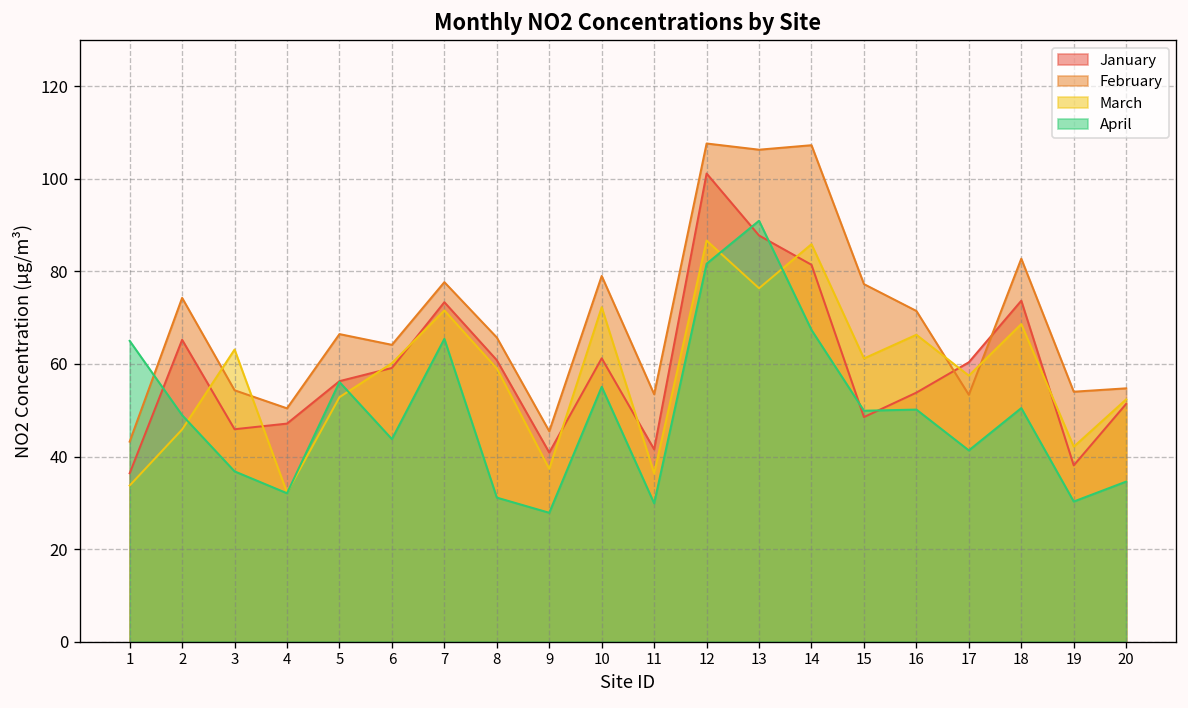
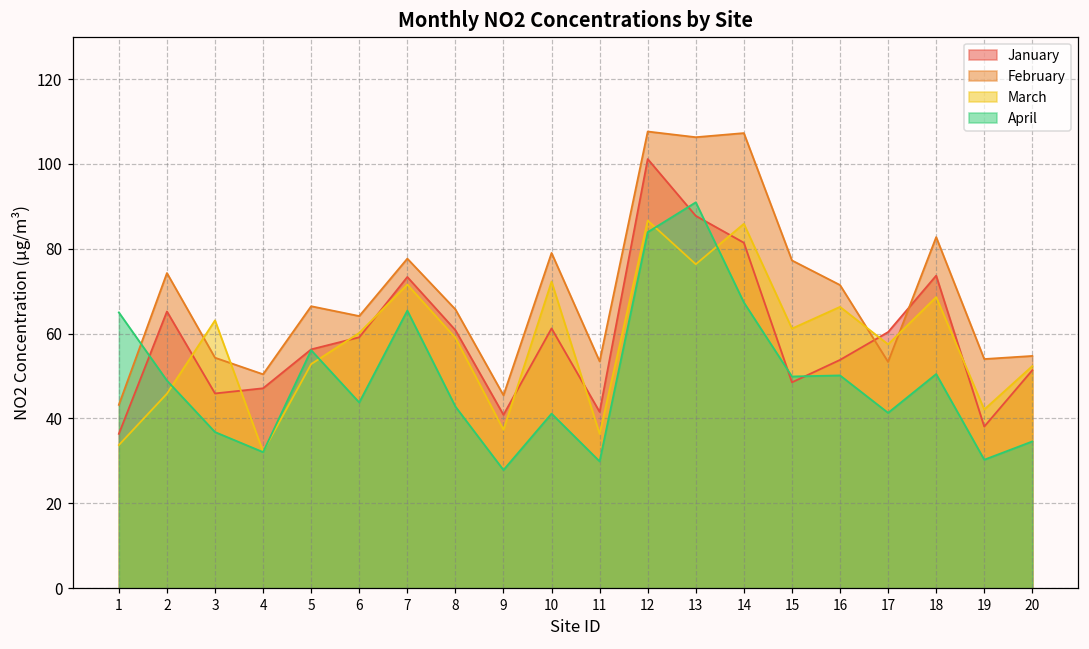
  {
    "April": {
      "1": 65,
      "2": 49,
      "3": 37,
      "6": 44,
      "7": 65,
-     "8": 31,
+     "8": 43,
      "9": 28,
-     "10": 55,
+     "10": 41,
      "11": 30,
-     "12": 82,
+     "12": 84,
      "13": 91,
      "14": 67,
      "15": 50,
      "16": 50,
      "17": 41,
      "18": 50,
      "19": 30,
      "20": 35
    }
  }
